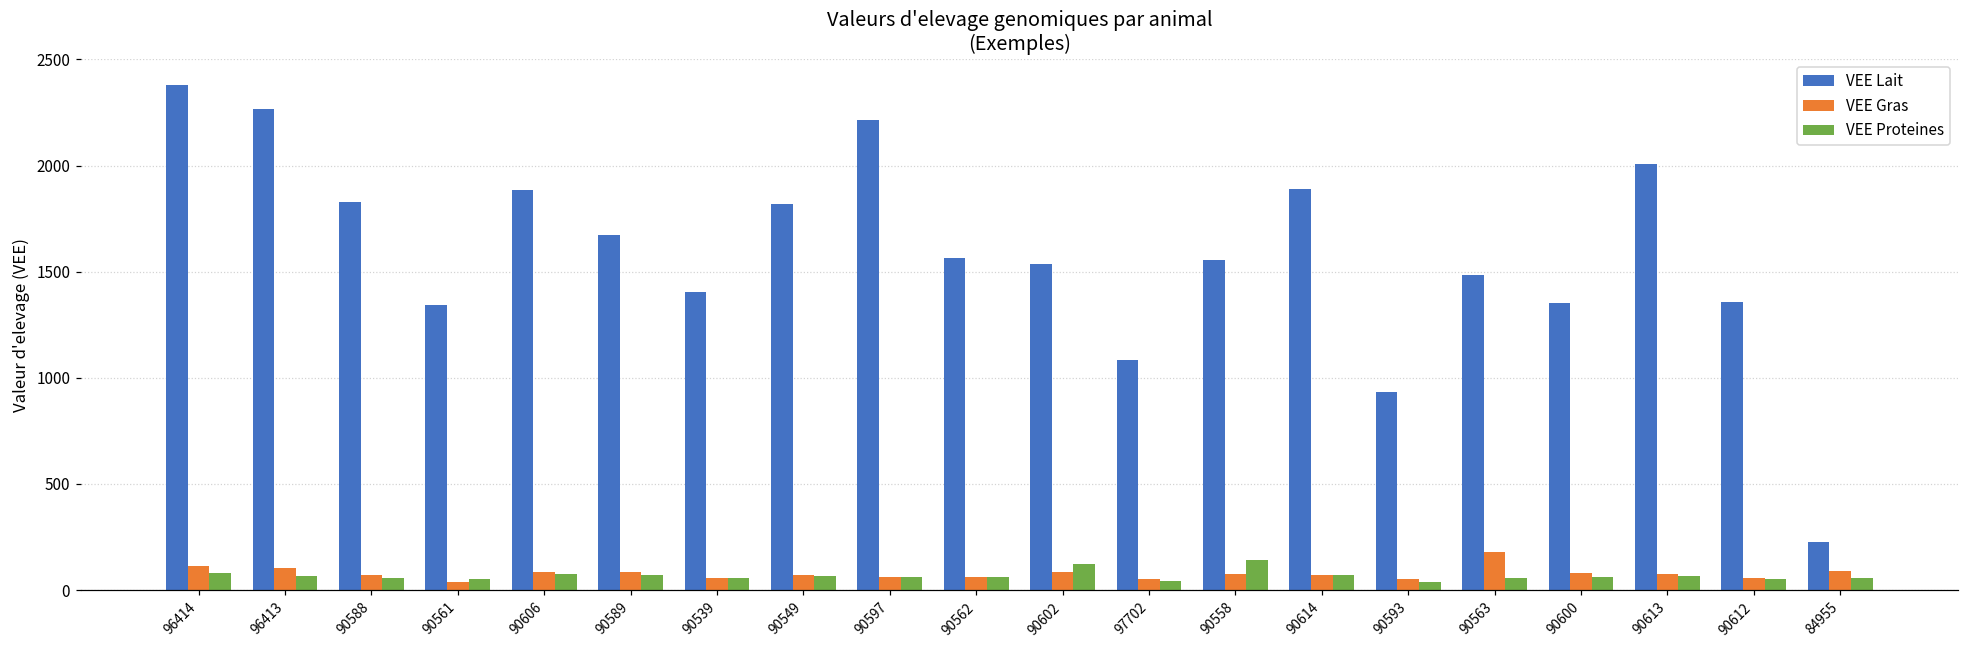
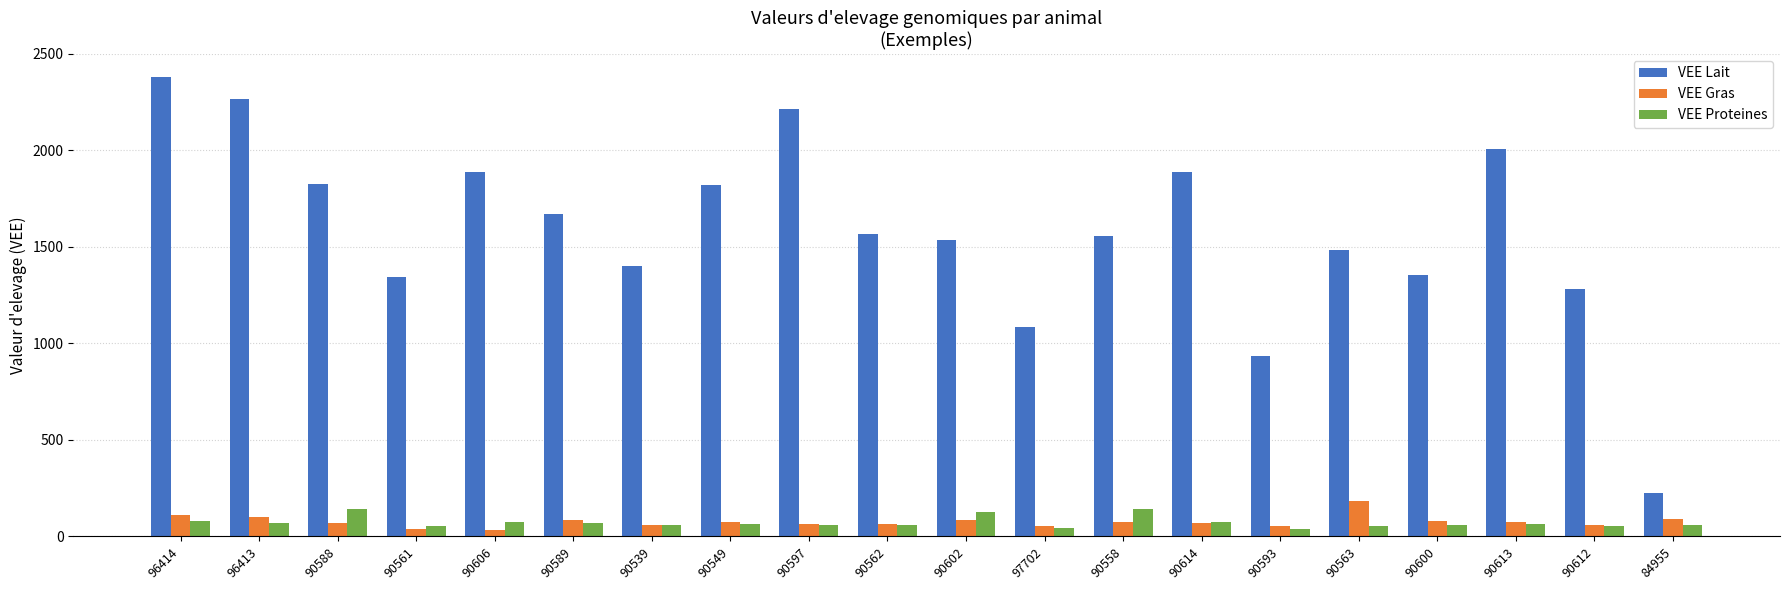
  {
    "VEE Lait": {
      "96414": 2380,
      "96413": 2270,
      "90588": 1830,
      "90561": 1340,
      "90606": 1890,
      "90589": 1670,
      "90539": 1400,
      "90549": 1820,
      "90597": 2220,
      "90562": 1570,
      "90602": 1540,
      "97702": 1080,
      "90558": 1560,
      "90614": 1890,
      "90593": 930,
      "90563": 1480,
      "90600": 1350,
      "90613": 2010,
-     "90612": 1360,
+     "90612": 1280,
      "84955": 230
    },
    "VEE Gras": {
      "96414": 110,
      "96413": 100,
      "90588": 70,
      "90561": 40,
-     "90606": 80,
+     "90606": 30,
      "90589": 80,
      "90539": 60,
      "90549": 70,
      "90597": 60,
      "90562": 60,
      "90602": 90,
      "97702": 50,
      "90558": 80,
      "90614": 70,
      "90593": 50,
      "90563": 180,
      "90600": 80,
      "90613": 80,
      "90612": 60,
      "84955": 90
    },
    "VEE Proteines": {
      "96414": 80,
      "96413": 70,
-     "90588": 60,
+     "90588": 140,
      "90561": 50,
      "90606": 80,
      "90589": 70,
      "90539": 60,
      "90549": 70,
      "90597": 60,
      "90562": 60,
      "90602": 120,
      "97702": 40,
      "90558": 140,
      "90614": 70,
      "90593": 40,
      "90563": 60,
      "90600": 60,
      "90613": 70,
      "90612": 50,
      "84955": 60
    }
  }
